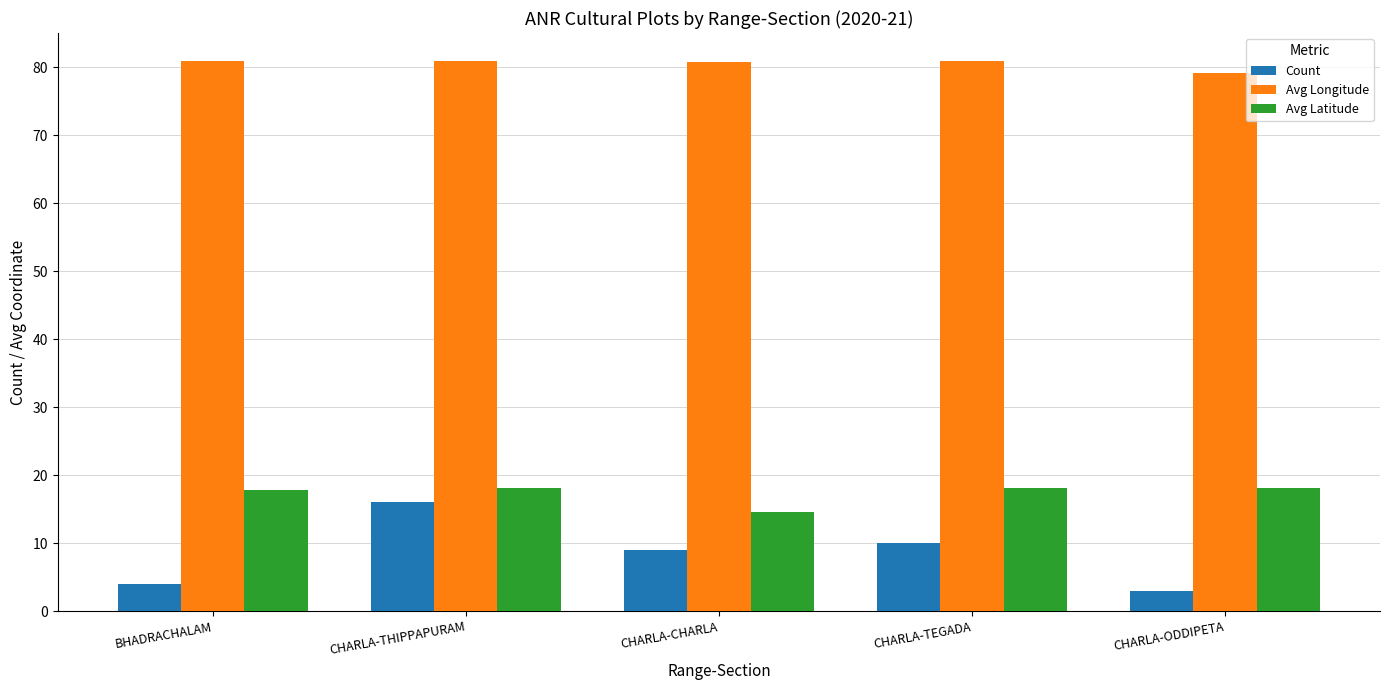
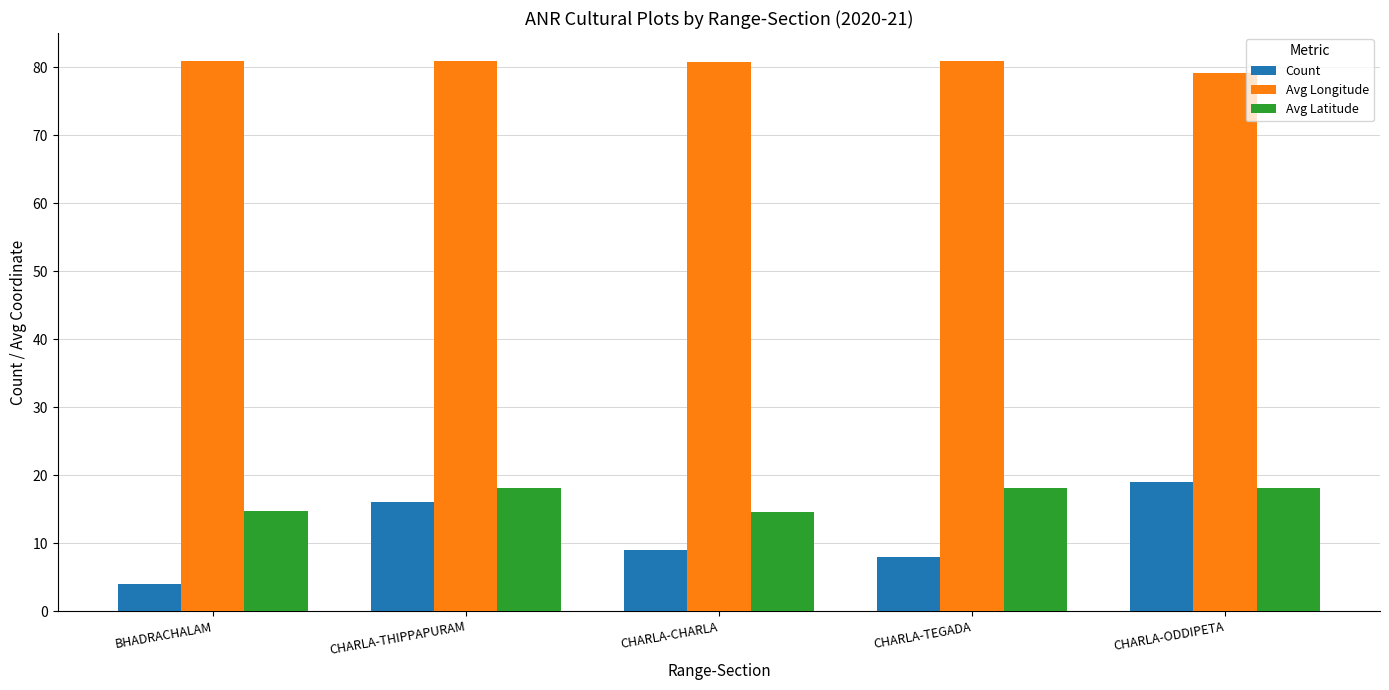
  {
    "Count": {
      "BHADRACHALAM": 4,
      "CHARLA-THIPPAPURAM": 16,
      "CHARLA-CHARLA": 9,
-     "CHARLA-TEGADA": 10,
-     "CHARLA-ODDIPETA": 3
+     "CHARLA-TEGADA": 8,
+     "CHARLA-ODDIPETA": 19
    },
    "Avg Longitude": {
      "BHADRACHALAM": 81,
      "CHARLA-THIPPAPURAM": 81,
      "CHARLA-CHARLA": 81,
      "CHARLA-TEGADA": 81,
      "CHARLA-ODDIPETA": 79
    },
    "Avg Latitude": {
-     "BHADRACHALAM": 18,
+     "BHADRACHALAM": 15,
      "CHARLA-THIPPAPURAM": 18,
      "CHARLA-CHARLA": 15,
      "CHARLA-TEGADA": 18,
      "CHARLA-ODDIPETA": 18
    }
  }
